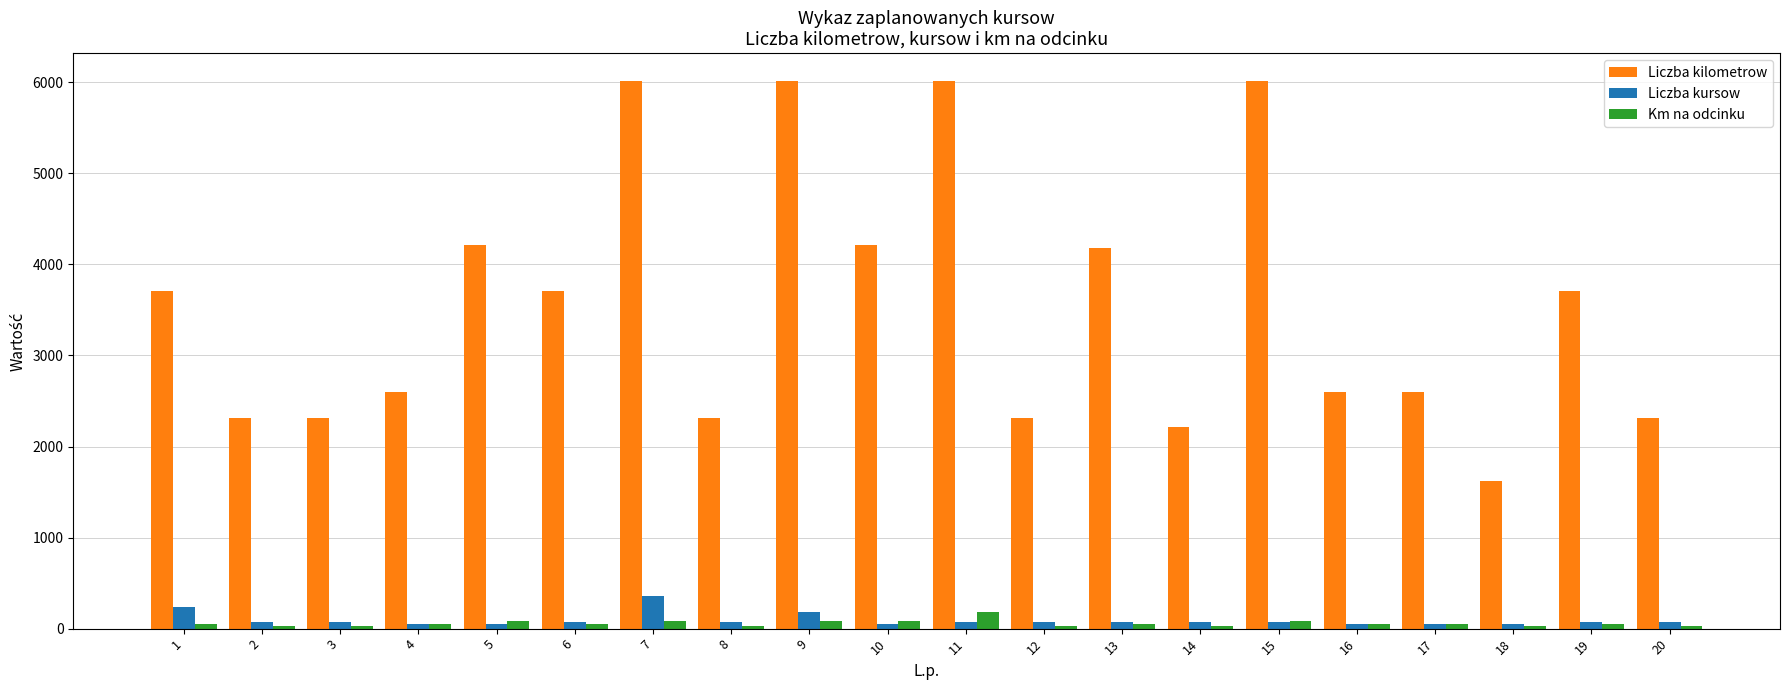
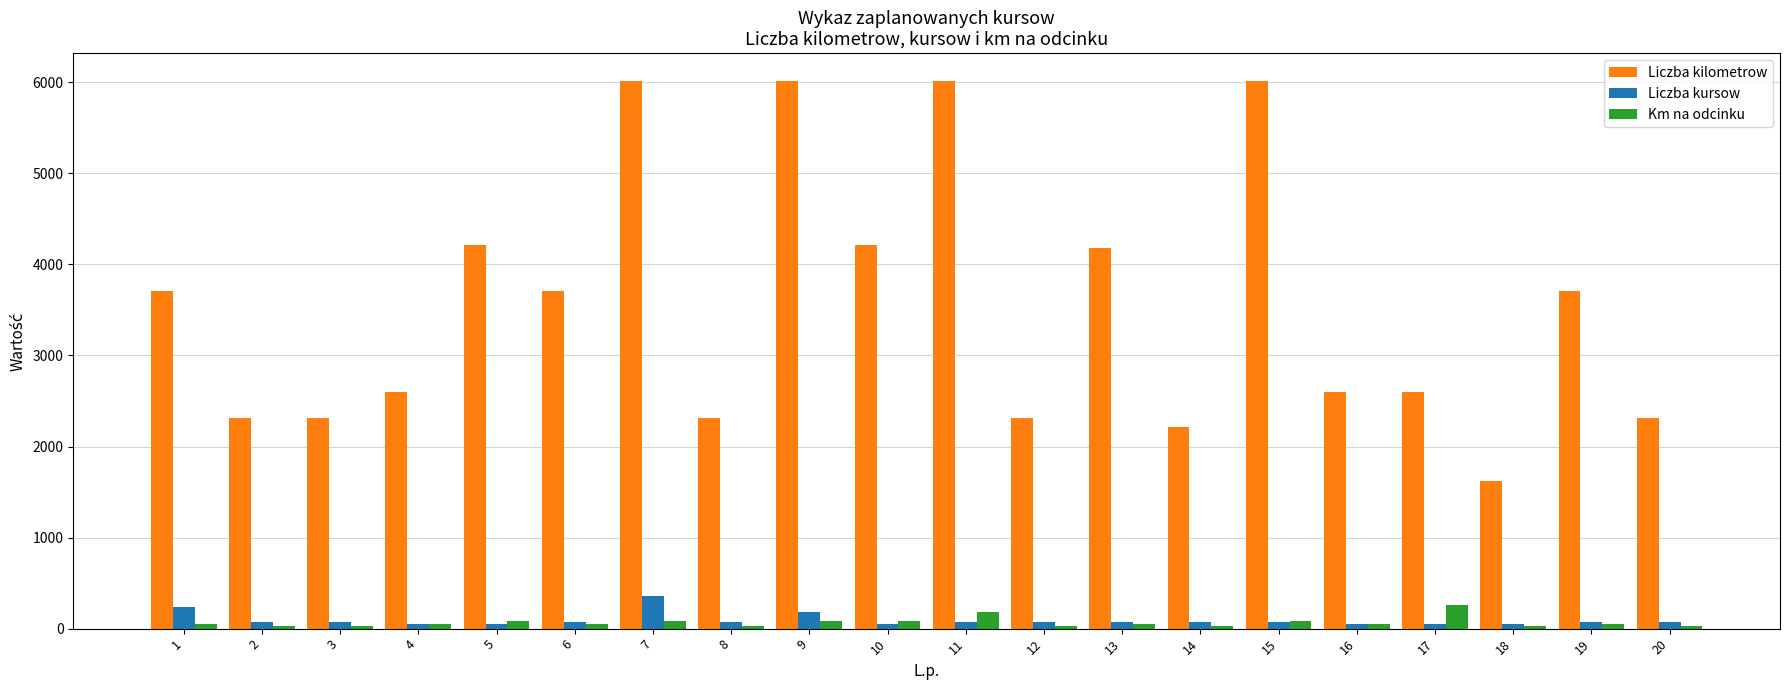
  {
    "Liczba kilometrow": {
      "1": 3700,
      "2": 2300,
      "3": 2300,
      "4": 2600,
      "5": 4200,
      "6": 3700,
      "7": 6000,
      "8": 2300,
      "9": 6000,
      "10": 4200,
      "11": 6000,
      "12": 2300,
      "13": 4200,
      "14": 2200,
      "15": 6000,
      "16": 2600,
      "17": 2600,
      "18": 1600,
      "19": 3700,
      "20": 2300
    },
    "Liczba kursow": {
      "1": 200,
      "2": 100,
      "3": 100,
      "4": 0,
      "5": 0,
      "6": 100,
      "7": 400,
      "8": 100,
      "9": 200,
      "10": 0,
      "11": 100,
      "12": 100,
      "13": 100,
      "14": 100,
      "15": 100,
      "16": 0,
      "17": 0,
      "18": 0,
      "19": 100,
      "20": 100
    },
    "Km na odcinku": {
      "1": 100,
      "2": 0,
      "3": 0,
      "4": 100,
      "5": 100,
      "6": 100,
      "7": 100,
      "8": 0,
      "9": 100,
      "10": 100,
      "11": 200,
      "12": 0,
      "13": 100,
      "14": 0,
      "15": 100,
      "16": 100,
-     "17": 100,
+     "17": 300,
      "18": 0,
      "19": 100,
      "20": 0
    }
  }
